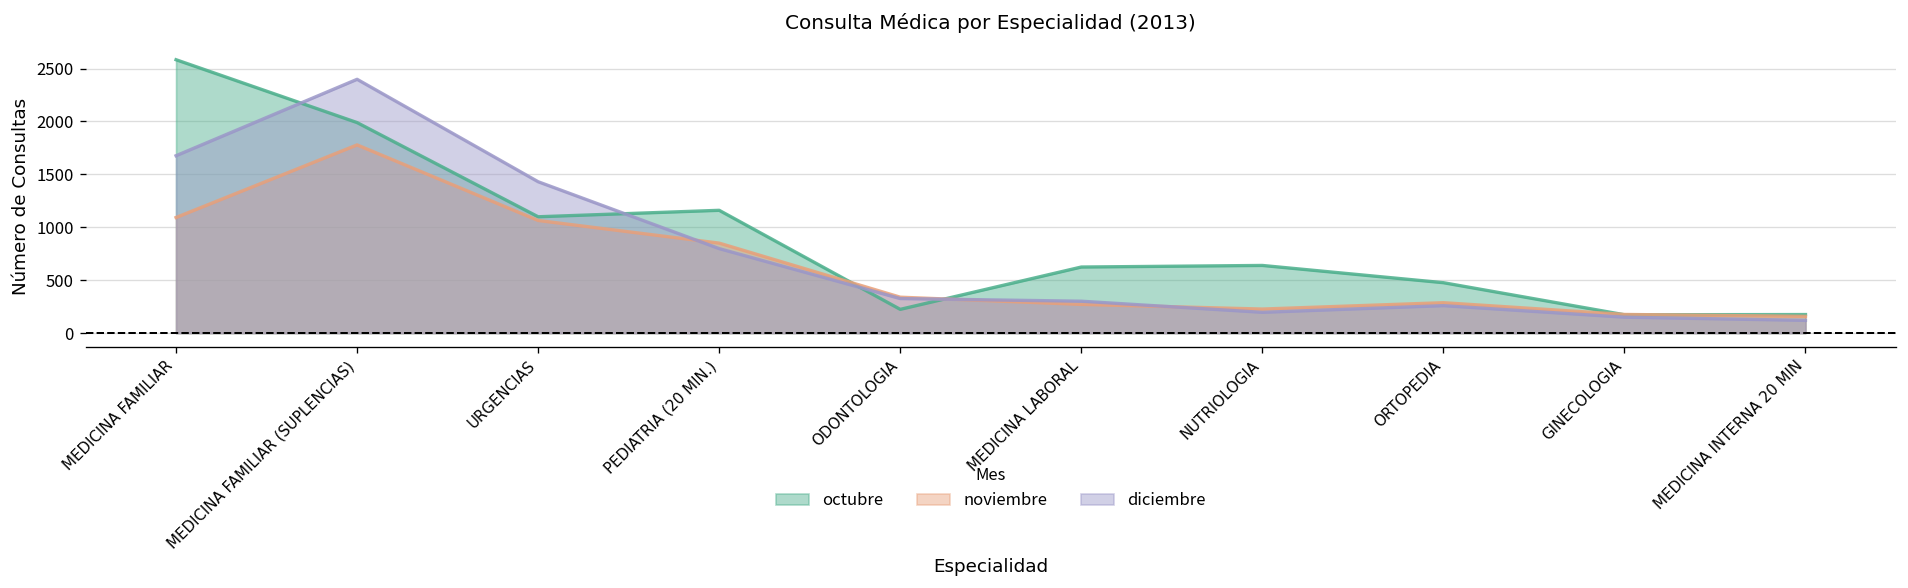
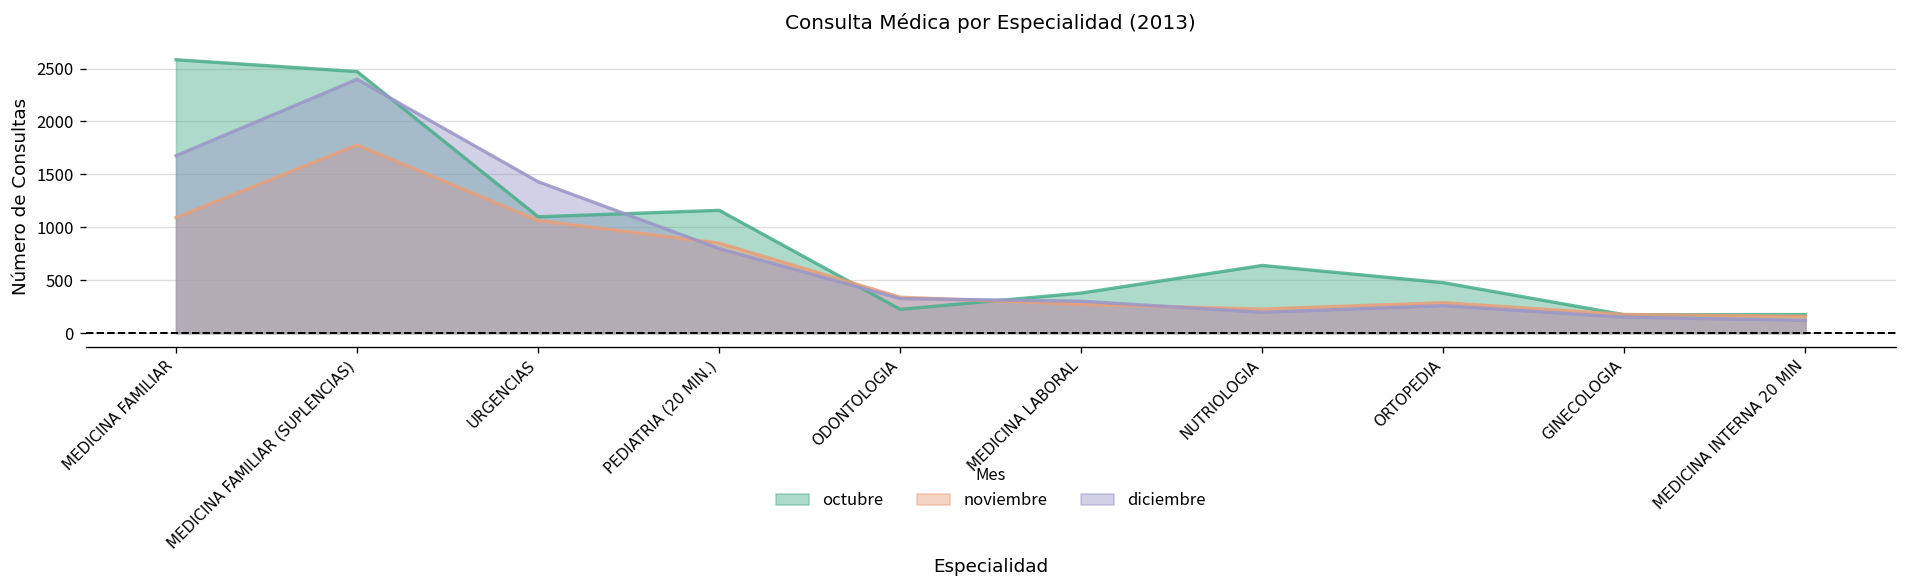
  {
    "octubre": {
      "MEDICINA FAMILIAR": 2600,
-     "MEDICINA FAMILIAR (SUPLENCIAS)": 2000,
+     "MEDICINA FAMILIAR (SUPLENCIAS)": 2500,
      "URGENCIAS": 1100,
      "PEDIATRIA (20 MIN.)": 1200,
      "ODONTOLOGIA": 200,
-     "MEDICINA LABORAL": 600,
+     "MEDICINA LABORAL": 400,
      "NUTRIOLOGIA": 600,
      "ORTOPEDIA": 500
    },
    "noviembre": {
      "MEDICINA FAMILIAR": 1100,
      "MEDICINA FAMILIAR (SUPLENCIAS)": 1800,
      "URGENCIAS": 1100,
      "PEDIATRIA (20 MIN.)": 900,
      "MEDICINA LABORAL": 300,
      "NUTRIOLOGIA": 200
    },
    "diciembre": {
      "MEDICINA FAMILIAR": 1700,
      "MEDICINA FAMILIAR (SUPLENCIAS)": 2400,
      "URGENCIAS": 1400,
      "PEDIATRIA (20 MIN.)": 800,
      "MEDICINA LABORAL": 300,
      "NUTRIOLOGIA": 200,
      "MEDICINA INTERNA 20 MIN": 100
    }
  }
